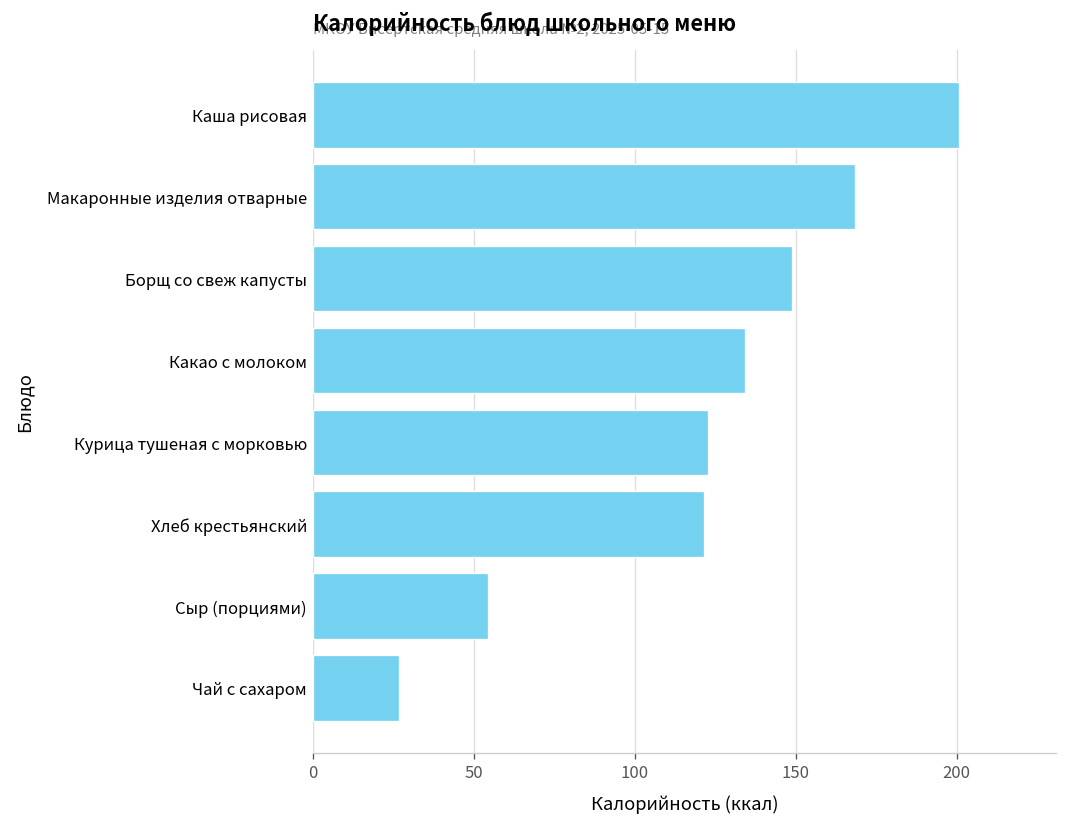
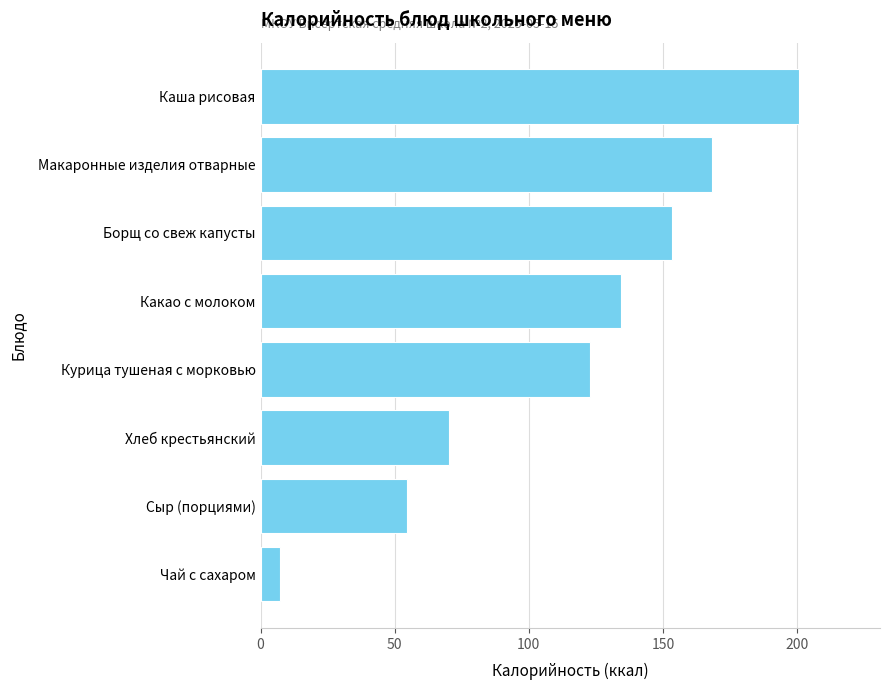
  {
    "Каша рисовая": 201,
    "Макаронные изделия отварные": 168,
-   "Борщ со свеж капусты": 149,
+   "Борщ со свеж капусты": 153,
    "Какао с молоком": 134,
    "Курица тушеная с морковью": 123,
-   "Хлеб крестьянский": 122,
+   "Хлеб крестьянский": 70,
    "Сыр (порциями)": 55,
-   "Чай с сахаром": 27
+   "Чай с сахаром": 7
  }
